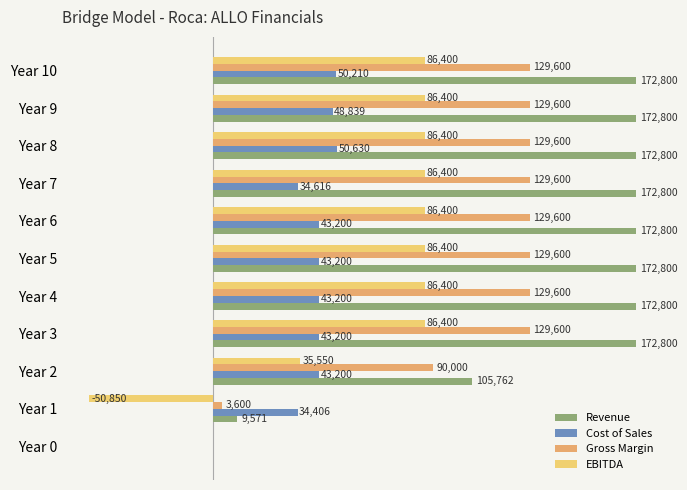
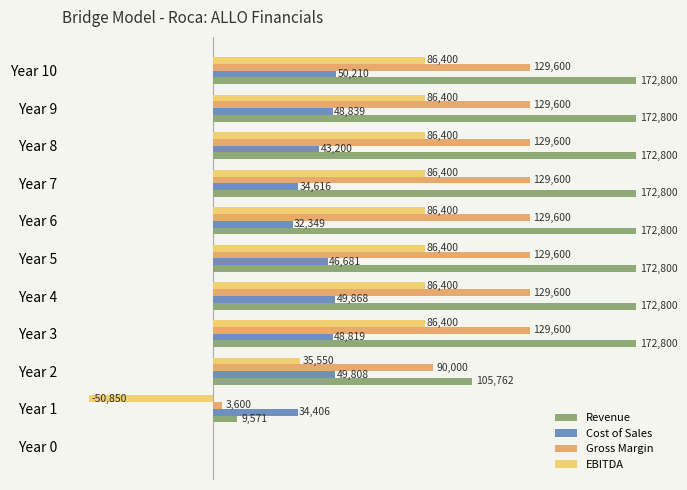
  {
    "Revenue": {
      "Year 10": "172,800",
      "Year 9": "172,800",
      "Year 8": "172,800",
      "Year 7": "172,800",
      "Year 6": "172,800",
      "Year 5": "172,800",
      "Year 4": "172,800",
      "Year 3": "172,800",
      "Year 2": "105,762",
      "Year 1": "9,571"
    },
    "Cost of Sales": {
      "Year 10": "50,210",
      "Year 9": "48,839",
-     "Year 8": "50,630",
+     "Year 8": "43,200",
      "Year 7": "34,616",
-     "Year 6": "43,200",
-     "Year 5": "43,200",
-     "Year 4": "43,200",
-     "Year 3": "43,200",
-     "Year 2": "43,200",
+     "Year 6": "32,349",
+     "Year 5": "46,681",
+     "Year 4": "49,868",
+     "Year 3": "48,819",
+     "Year 2": "49,808",
      "Year 1": "34,406"
    }
  }
